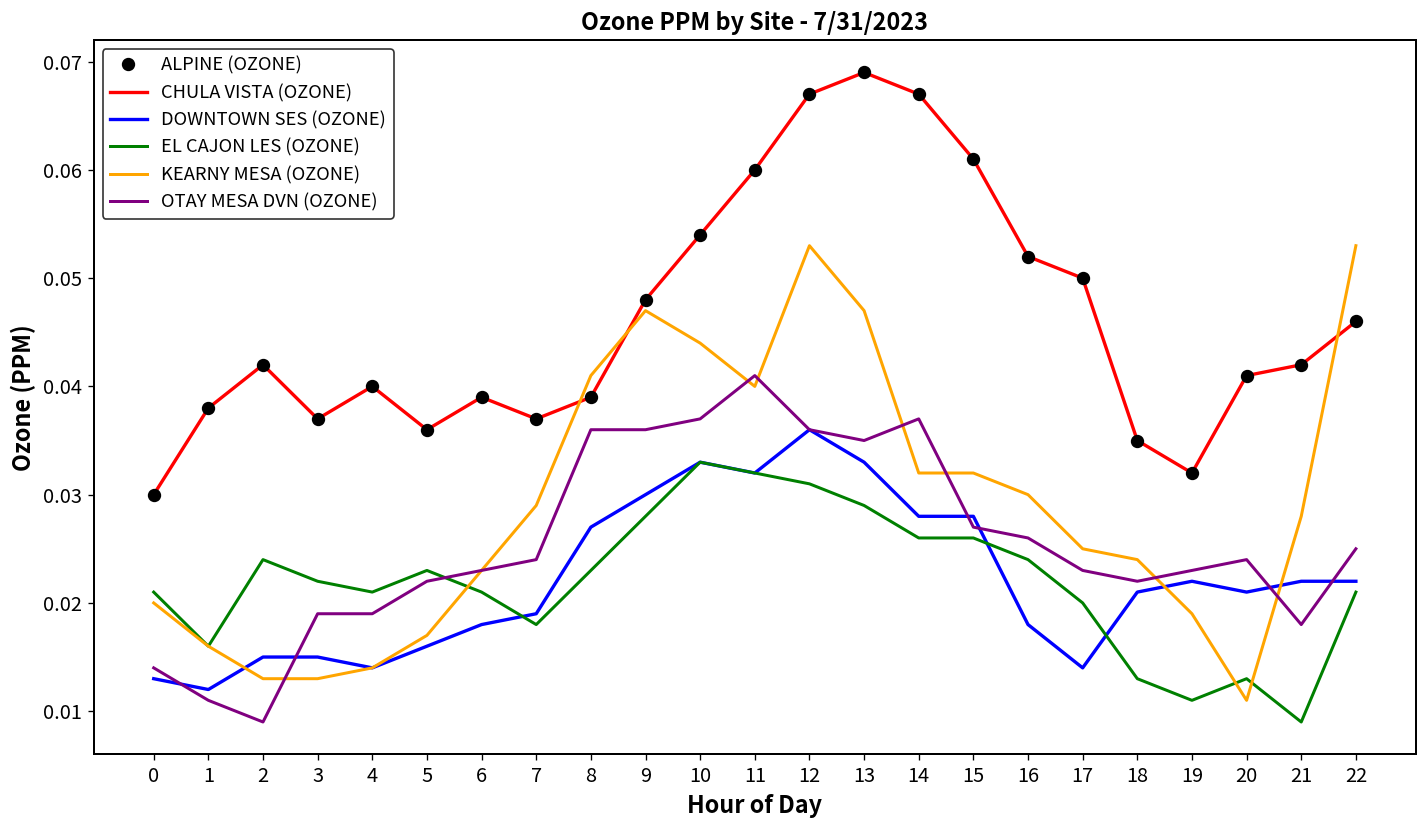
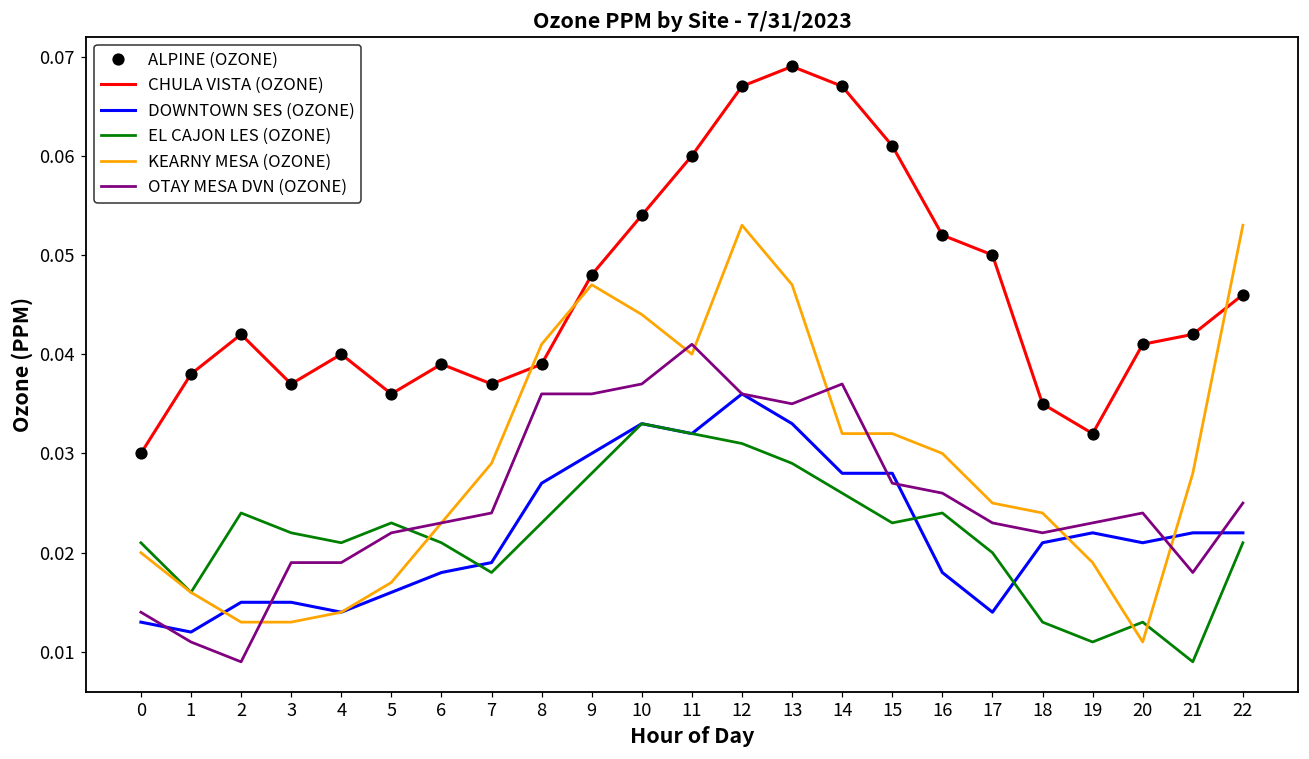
  {
    "CHULA VISTA (OZONE)": {
      "0": 0.030,
      "1": 0.038,
      "2": 0.042,
      "3": 0.037,
      "4": 0.040,
      "5": 0.036,
      "6": 0.039,
      "7": 0.037,
      "8": 0.039,
      "9": 0.048,
      "10": 0.054,
      "11": 0.060,
      "12": 0.067,
      "13": 0.069,
      "14": 0.067,
      "15": 0.061,
      "16": 0.052,
      "17": 0.050,
      "18": 0.035,
      "19": 0.032,
      "20": 0.041,
      "21": 0.042,
      "22": 0.046
    },
    "DOWNTOWN SES (OZONE)": {
      "0": 0.013,
      "1": 0.012,
      "2": 0.015,
      "3": 0.015,
      "5": 0.016,
      "6": 0.018,
      "7": 0.019,
      "8": 0.027,
      "9": 0.030,
      "13": 0.033,
      "14": 0.028,
      "15": 0.028,
      "16": 0.018,
      "17": 0.014,
      "18": 0.021,
      "19": 0.022,
      "20": 0.021,
      "21": 0.022,
      "22": 0.022
    },
    "EL CAJON LES (OZONE)": {
      "0": 0.021,
      "2": 0.024,
      "3": 0.022,
      "4": 0.021,
      "5": 0.023,
      "6": 0.021,
      "7": 0.018,
      "8": 0.023,
      "9": 0.028,
      "12": 0.031,
      "13": 0.029,
      "14": 0.026,
-     "15": 0.026,
+     "15": 0.023,
      "16": 0.024,
      "17": 0.020,
      "18": 0.013,
      "19": 0.011,
      "20": 0.013,
      "21": 0.009,
      "22": 0.021
    },
    "KEARNY MESA (OZONE)": {
      "0": 0.020,
      "2": 0.013,
      "3": 0.013,
      "5": 0.017,
      "7": 0.029,
      "8": 0.041,
      "9": 0.047,
      "10": 0.044,
      "11": 0.040,
      "12": 0.053,
      "13": 0.047,
      "14": 0.032,
      "15": 0.032,
      "16": 0.030,
      "17": 0.025,
      "18": 0.024,
      "19": 0.019,
      "20": 0.011,
      "21": 0.028,
      "22": 0.053
    },
    "OTAY MESA DVN (OZONE)": {
      "0": 0.014,
      "1": 0.011,
      "2": 0.009,
      "3": 0.019,
      "4": 0.019,
      "5": 0.022,
      "7": 0.024,
      "8": 0.036,
      "9": 0.036,
      "10": 0.037,
      "11": 0.041,
      "13": 0.035,
      "14": 0.037,
      "15": 0.027,
      "16": 0.026,
      "17": 0.023,
      "18": 0.022,
      "19": 0.023,
      "20": 0.024,
      "21": 0.018,
      "22": 0.025
    }
  }
